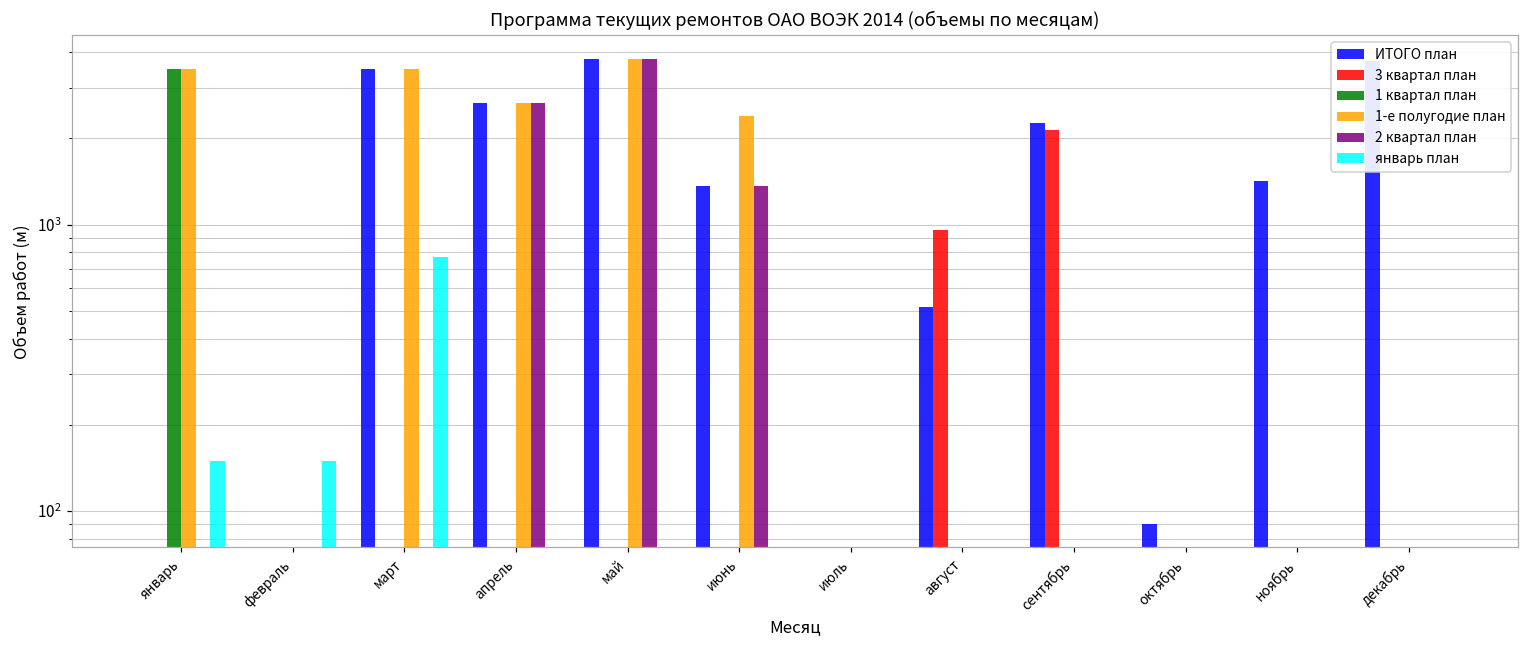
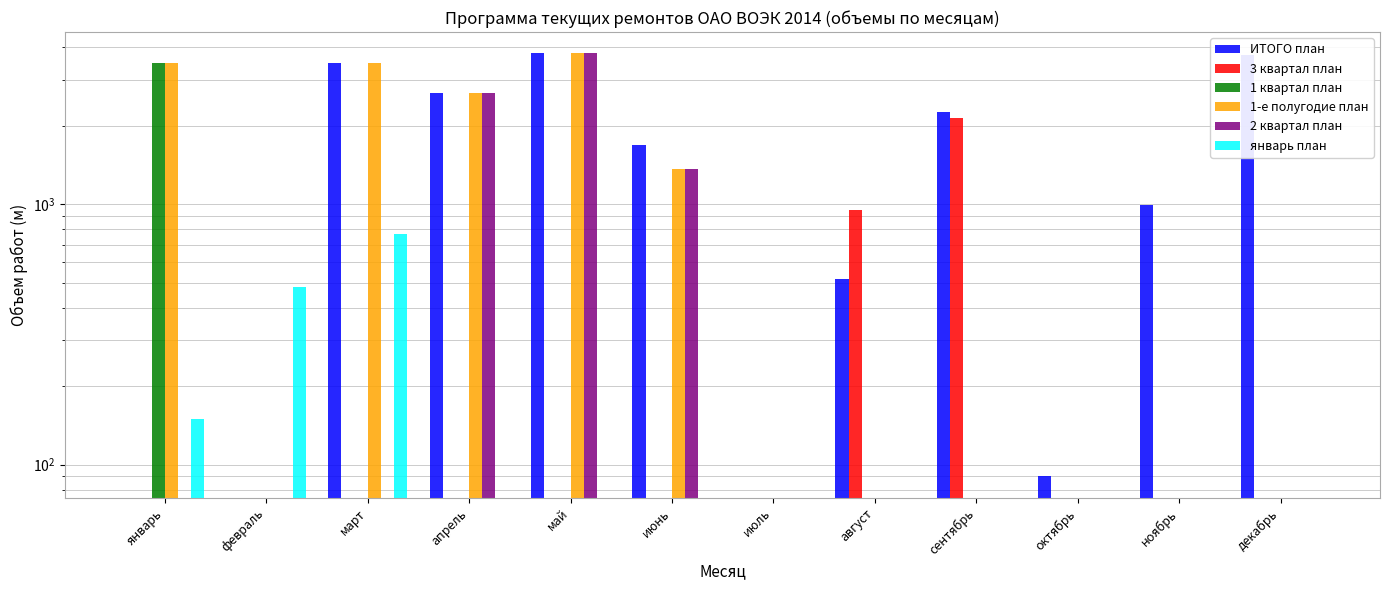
  {
    "ИТОГО план": {
      "март": 3500,
      "апрель": 2700,
      "май": 3800,
-     "июнь": 1400,
+     "июнь": 1700,
      "август": 520,
      "сентябрь": 2300,
      "октябрь": 90,
-     "ноябрь": 1400
+     "ноябрь": 990
    },
    "3 квартал план": {
      "август": 950,
      "сентябрь": 2100
    },
    "1 квартал план": {
      "январь": 3500
    },
    "1-е полугодие план": {
      "январь": 3500,
      "март": 3500,
      "апрель": 2700,
      "май": 3800,
-     "июнь": 2400
+     "июнь": 1400
    },
    "2 квартал план": {
      "апрель": 2700,
      "май": 3800,
      "июнь": 1400
    },
    "январь план": {
      "январь": 150,
-     "февраль": 150,
+     "февраль": 480,
      "март": 770
    }
  }
